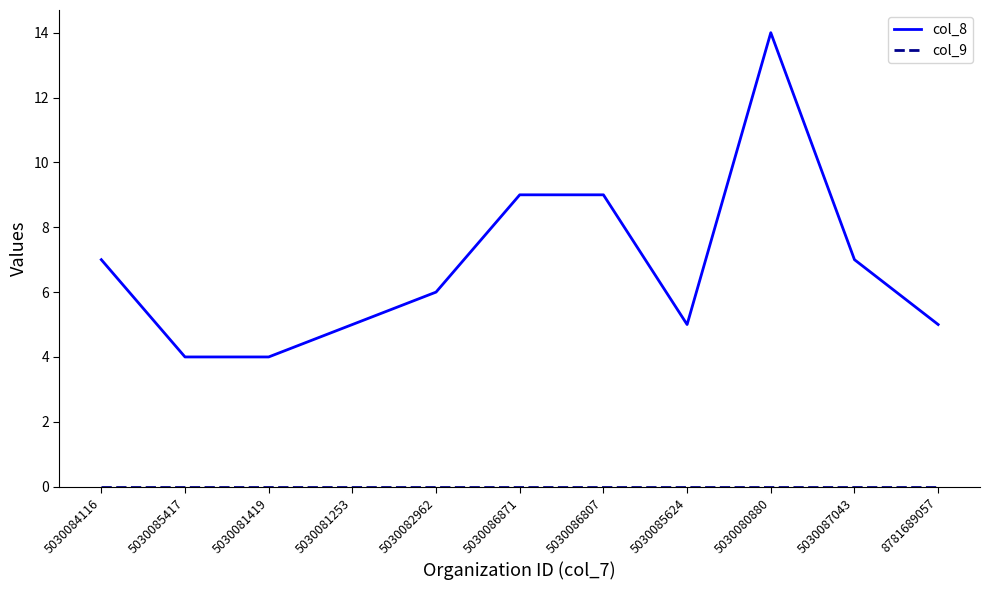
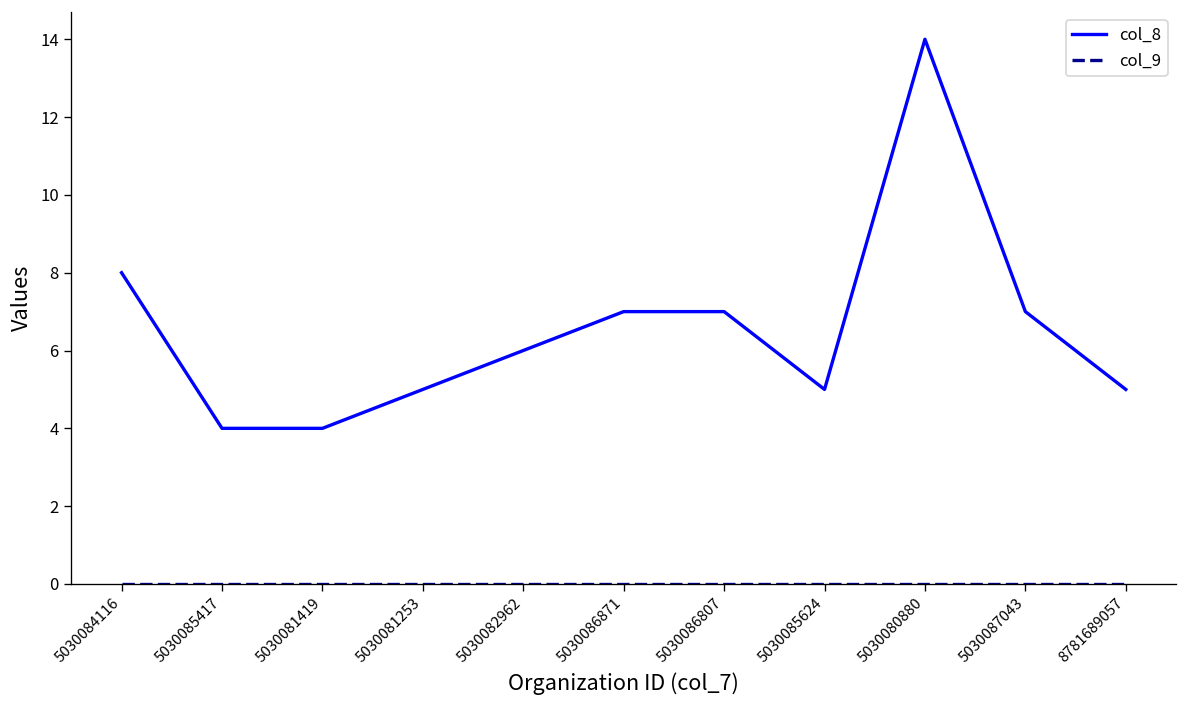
  {
    "col_8": {
-     "5030084116": 7,
+     "5030084116": 8,
      "5030085417": 4,
      "5030081419": 4,
      "5030081253": 5,
      "5030082962": 6,
-     "5030086871": 9,
-     "5030086807": 9,
+     "5030086871": 7,
+     "5030086807": 7,
      "5030085624": 5,
      "5030080880": 14,
      "5030087043": 7,
      "8781689057": 5
    },
    "col_9": {
      "5030084116": 0,
      "5030085417": 0,
      "5030081419": 0,
      "5030081253": 0,
      "5030082962": 0,
      "5030086871": 0,
      "5030086807": 0,
      "5030085624": 0,
      "5030080880": 0,
      "5030087043": 0,
      "8781689057": 0
    }
  }
